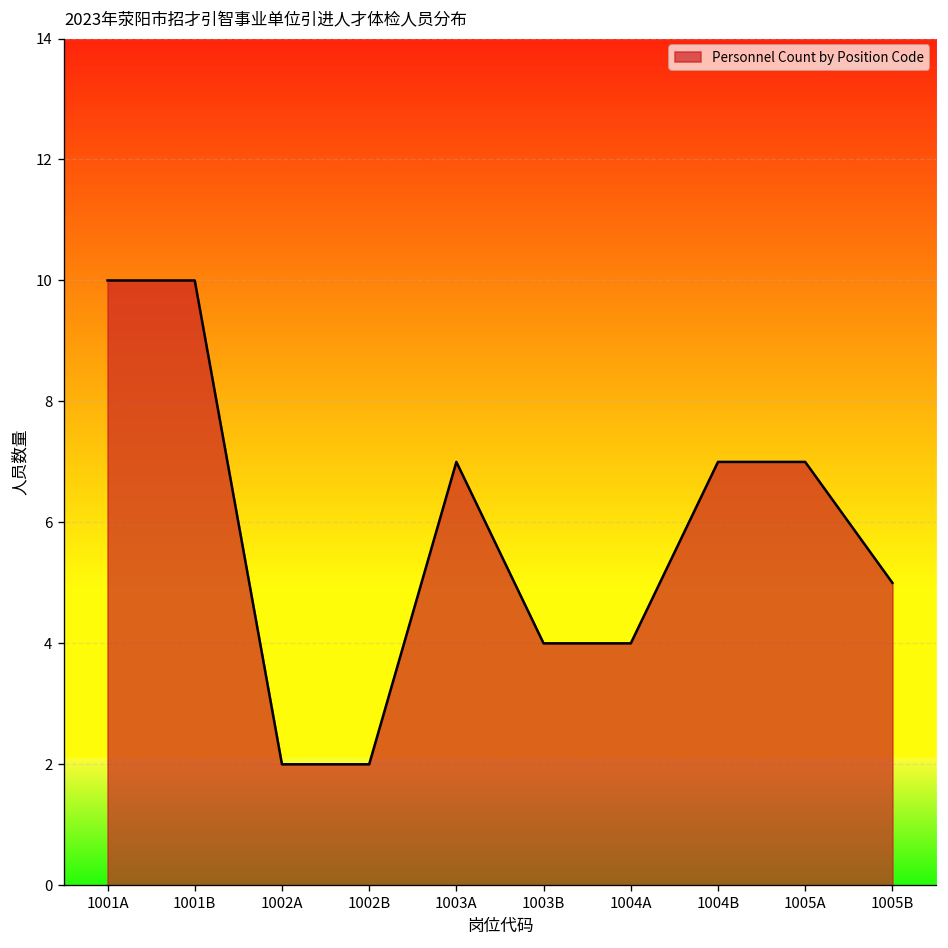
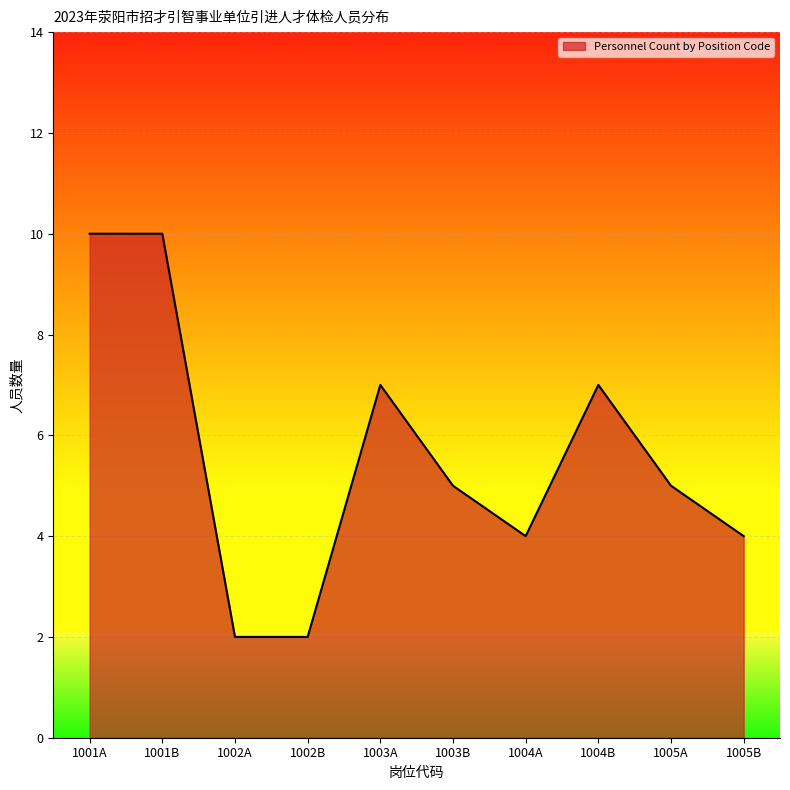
  {
    "1001A": 10,
    "1001B": 10,
    "1002A": 2,
    "1002B": 2,
    "1003A": 7,
-   "1003B": 4,
+   "1003B": 5,
    "1004A": 4,
    "1004B": 7,
-   "1005A": 7,
-   "1005B": 5
+   "1005A": 5,
+   "1005B": 4
  }
